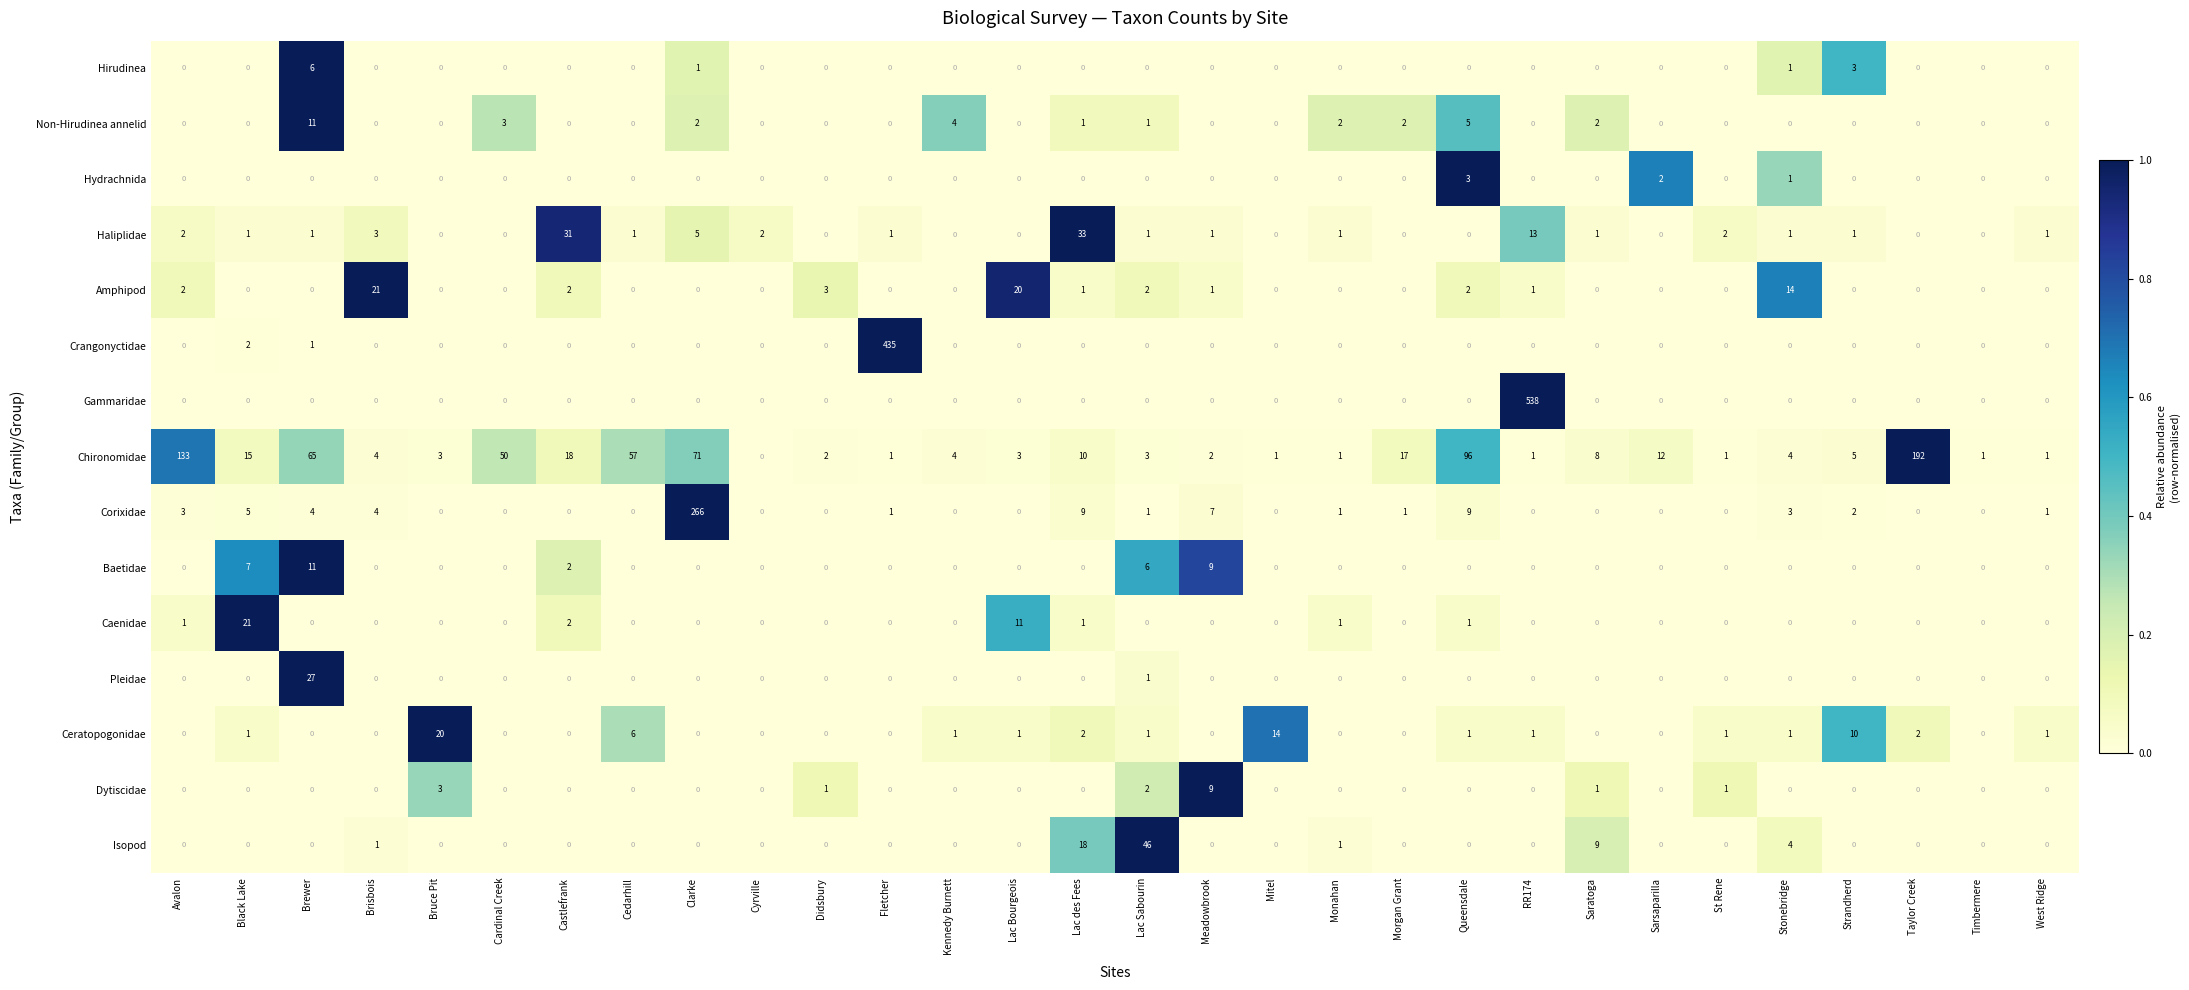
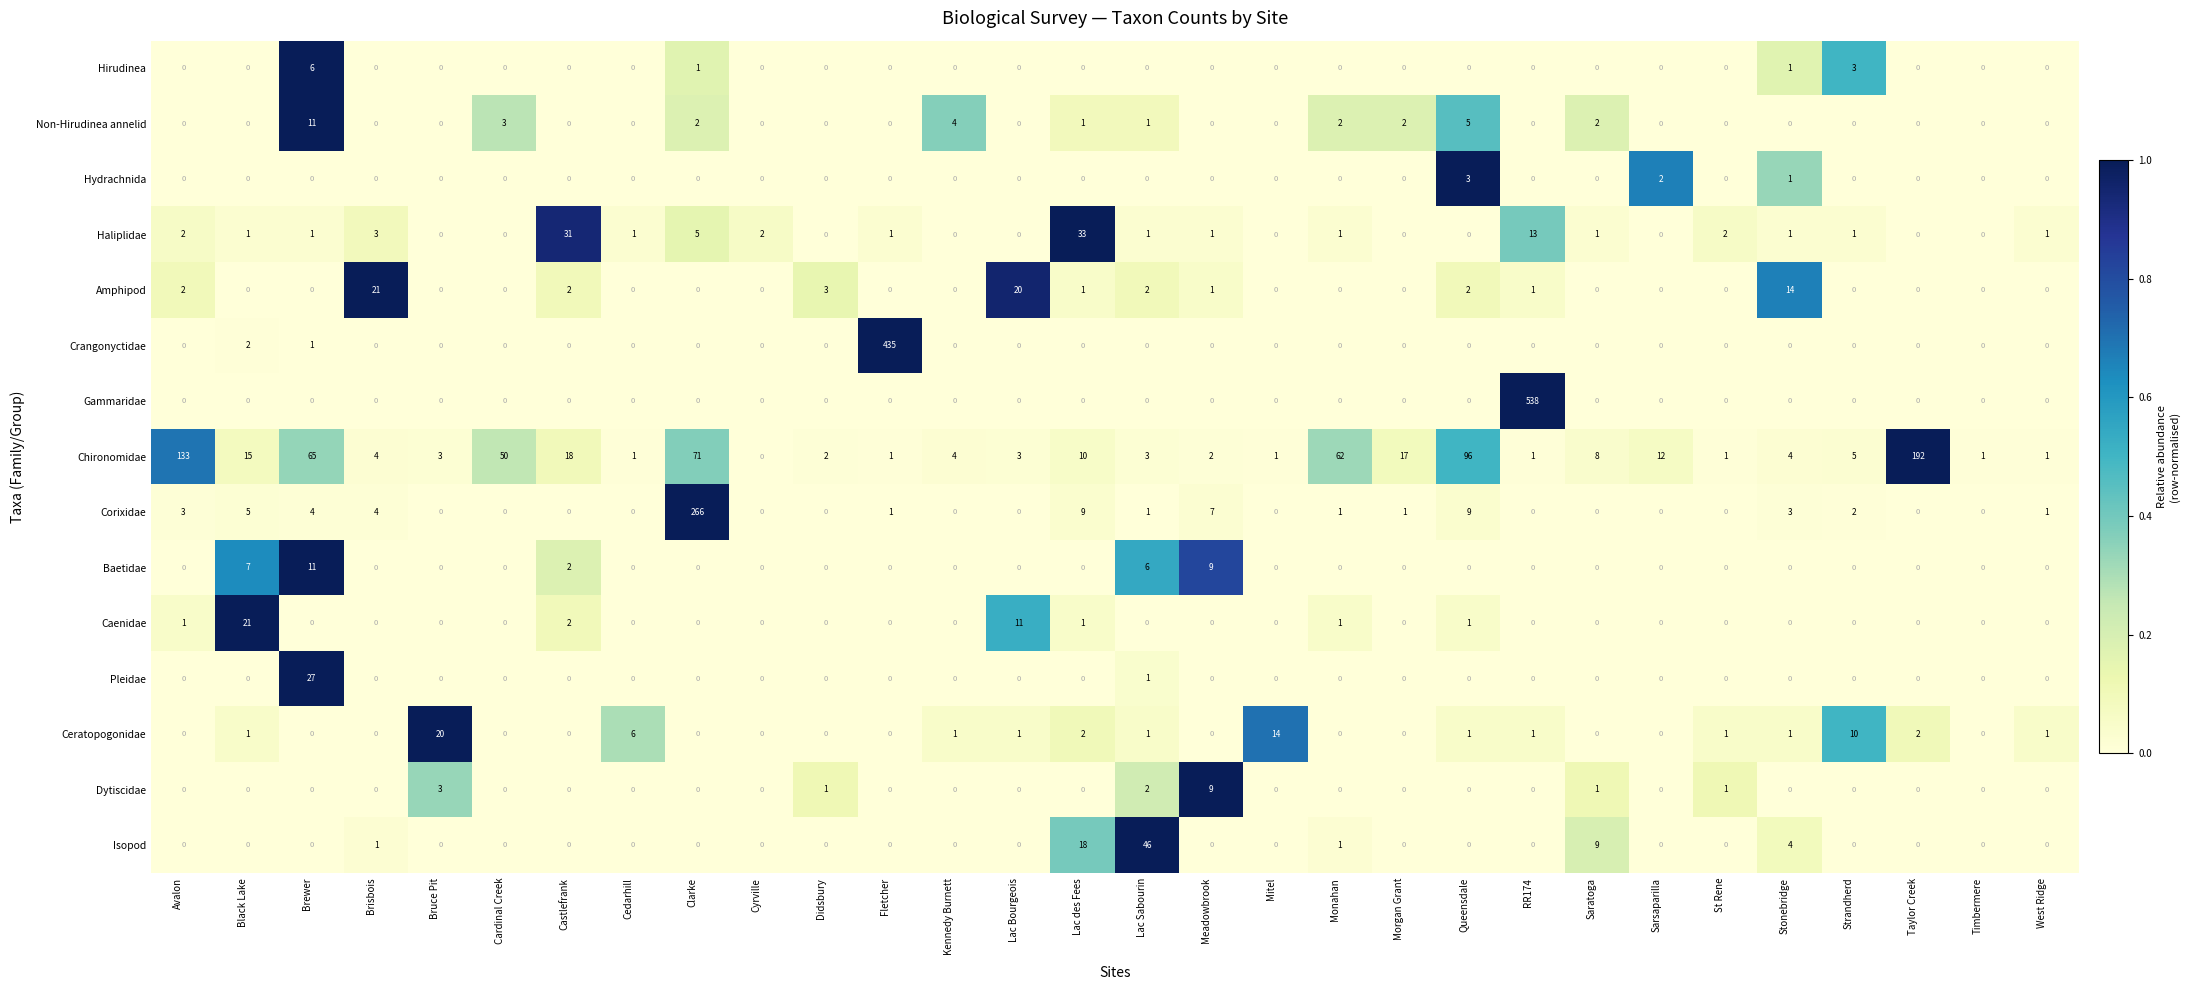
  {
    "Chironomidae": {
      "Avalon": 133,
      "Black Lake": 15,
      "Brewer": 65,
      "Brisbois": 4,
      "Bruce Pit": 3,
      "Cardinal Creek": 50,
      "Castlefrank": 18,
-     "Cedarhill": 57,
+     "Cedarhill": 1,
      "Clarke": 71,
      "Cyrville": 0,
      "Didsbury": 2,
      "Fletcher": 1,
      "Kennedy Burnett": 4,
      "Lac Bourgeois": 3,
      "Lac des Fees": 10,
      "Lac Sabourin": 3,
      "Meadowbrook": 2,
      "Mitel": 1,
-     "Monahan": 1,
+     "Monahan": 62,
      "Morgan Grant": 17,
      "Queensdale": 96,
      "RR174": 1,
      "Saratoga": 8,
      "Sarsaparilla": 12,
      "St Rene": 1,
      "Stonebridge": 4,
      "Strandherd": 5,
      "Taylor Creek": 192,
      "Timbermere": 1,
      "West Ridge": 1
    }
  }
